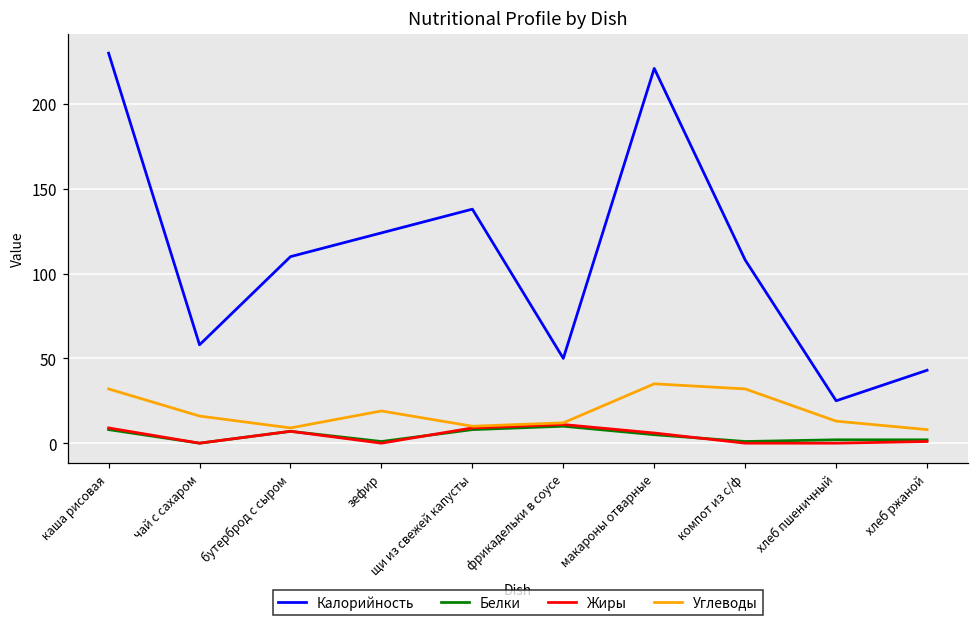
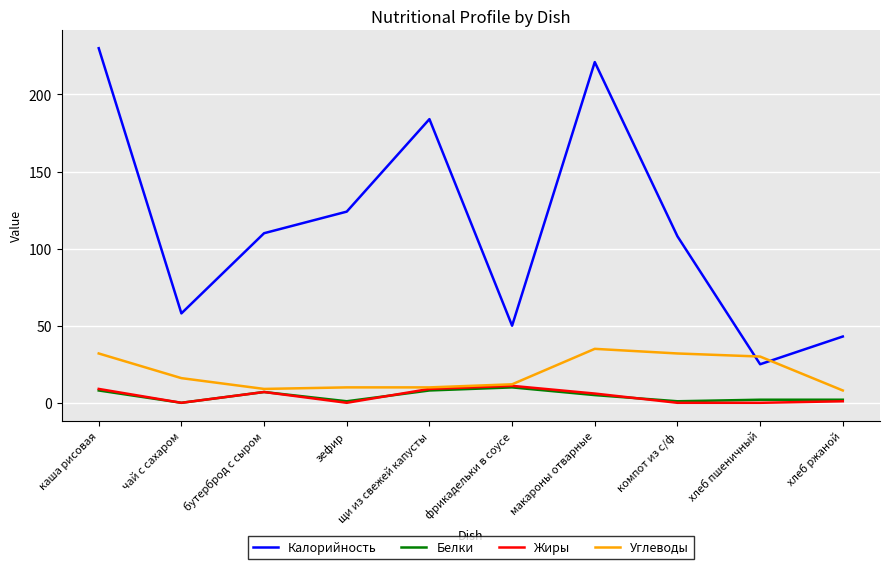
  {
    "Калорийность": {
      "каша рисовая": 230,
      "чай с сахаром": 58,
      "бутерброд с сыром": 110,
      "зефир": 124,
-     "щи из свежей капусты": 138,
+     "щи из свежей капусты": 184,
      "фрикадельки в соусе": 50,
      "макароны отварные": 221,
      "компот из с/ф": 108,
      "хлеб пшеничный": 25,
      "хлеб ржаной": 43
    },
    "Белки": {
      "хлеб пшеничный": 2
    },
    "Жиры": {
      "хлеб пшеничный": 0
    },
    "Углеводы": {
      "каша рисовая": 32,
      "чай с сахаром": 16,
      "бутерброд с сыром": 9,
-     "зефир": 19,
+     "зефир": 10,
      "макароны отварные": 35,
      "компот из с/ф": 32,
-     "хлеб пшеничный": 13,
+     "хлеб пшеничный": 30,
      "хлеб ржаной": 8
    }
  }
